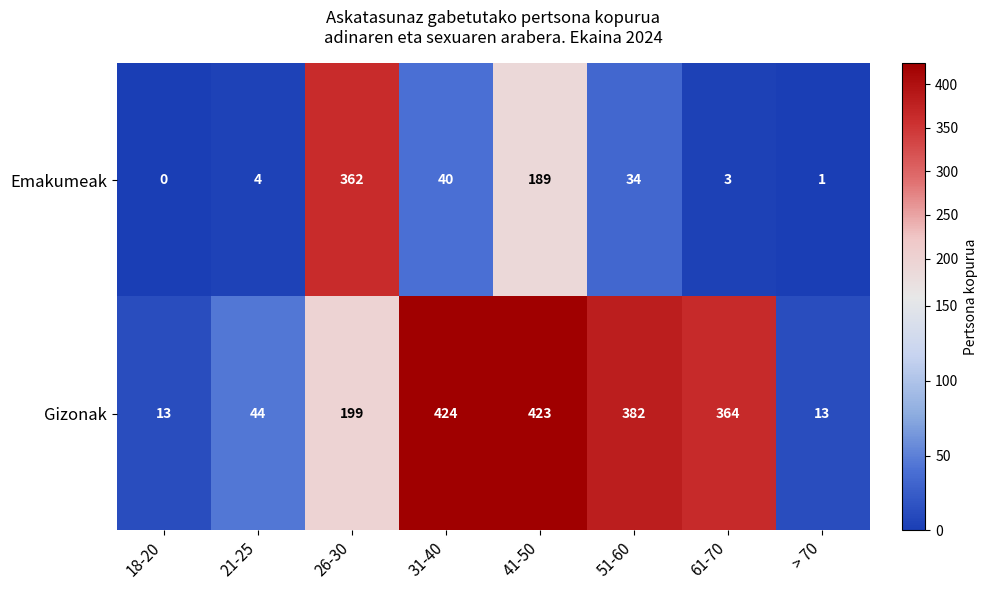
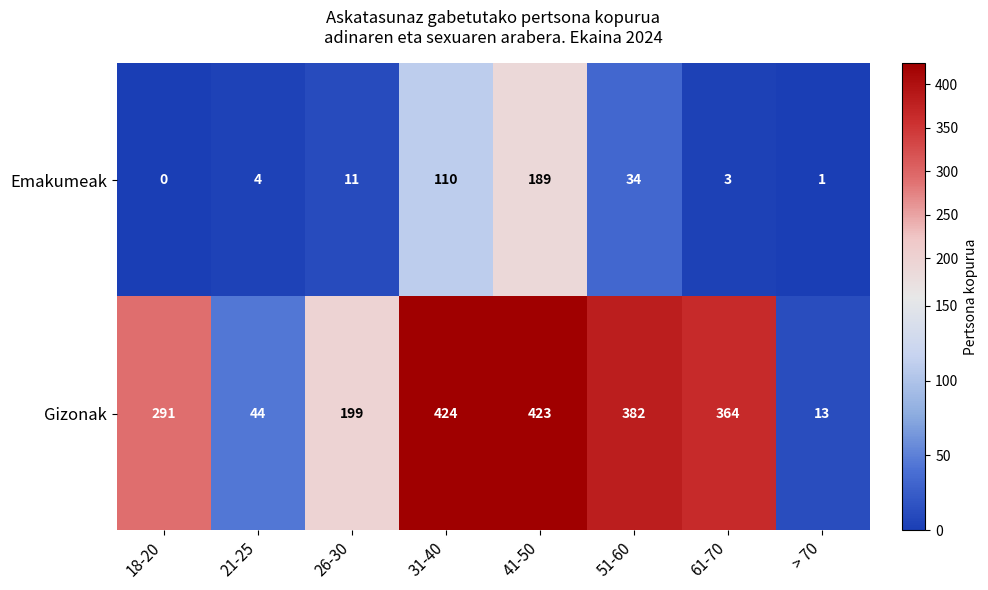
  {
    "Emakumeak": {
      "18-20": 0,
      "21-25": 4,
-     "26-30": 362,
-     "31-40": 40,
+     "26-30": 11,
+     "31-40": 110,
      "41-50": 189,
      "51-60": 34,
      "61-70": 3,
      "> 70": 1
    },
    "Gizonak": {
-     "18-20": 13,
+     "18-20": 291,
      "21-25": 44,
      "26-30": 199,
      "31-40": 424,
      "41-50": 423,
      "51-60": 382,
      "61-70": 364,
      "> 70": 13
    }
  }
